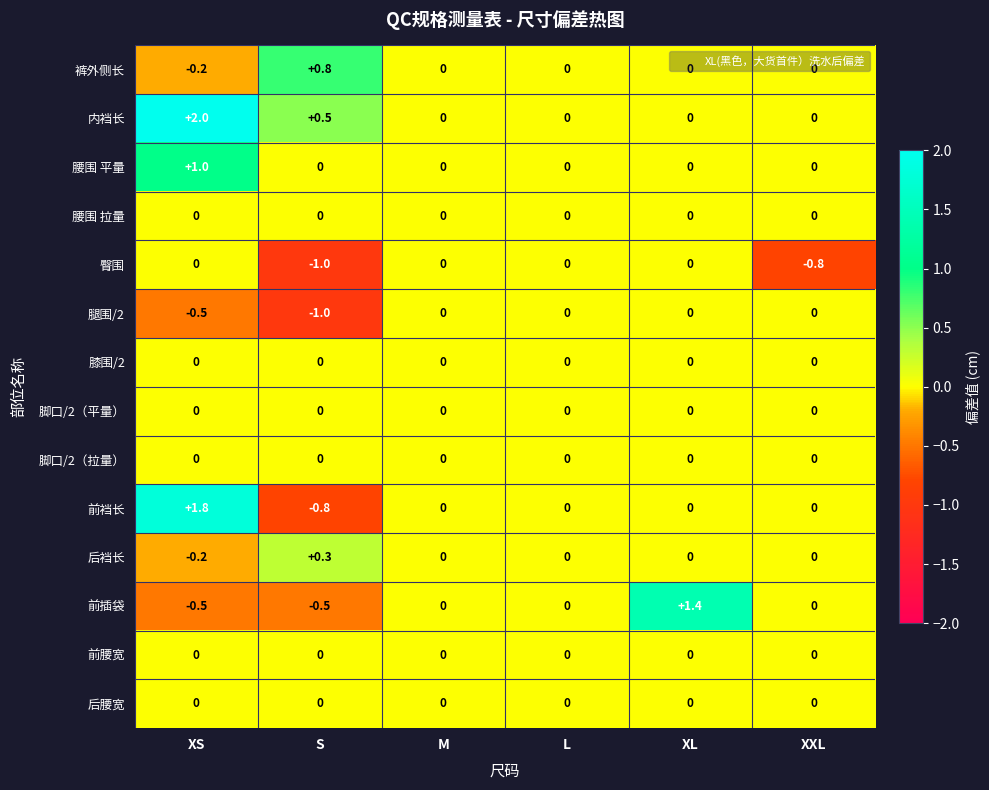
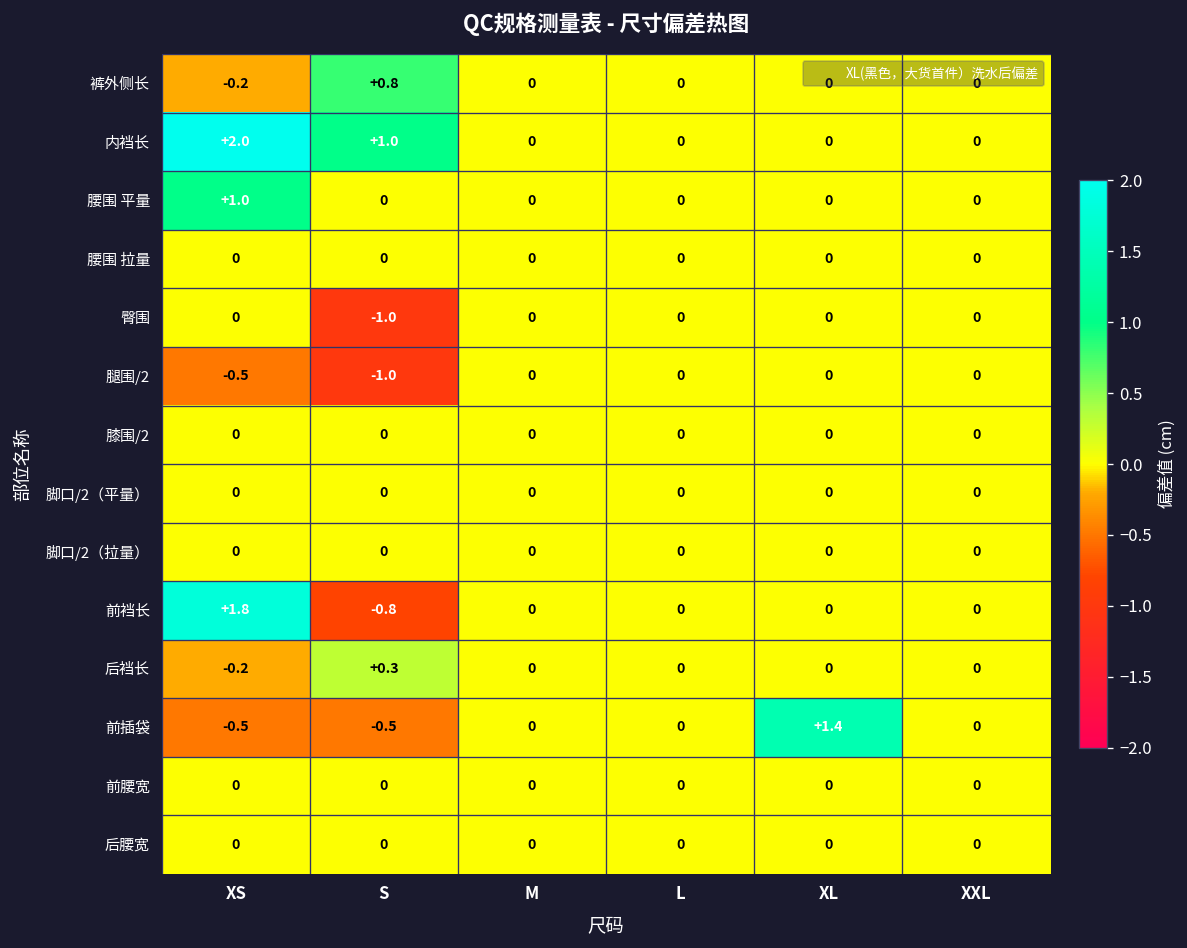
  {
    "裤外侧长": {
      "XS": "-0.2",
      "S": "+0.8",
      "M": "0",
      "L": "0"
    },
    "内裆长": {
      "XS": "+2.0",
-     "S": "+0.5",
+     "S": "+1.0",
      "M": "0",
      "L": "0",
      "XL": "0",
      "XXL": "0"
    },
    "腰围 平量": {
      "XS": "+1.0",
      "S": "0",
      "M": "0",
      "L": "0",
      "XL": "0",
      "XXL": "0"
    },
    "腰围 拉量": {
      "XS": "0",
      "S": "0",
      "M": "0",
      "L": "0",
      "XL": "0",
      "XXL": "0"
    },
    "臀围": {
      "XS": "0",
      "S": "-1.0",
      "M": "0",
      "L": "0",
      "XL": "0",
-     "XXL": "-0.8"
+     "XXL": "0"
    },
    "腿围/2": {
      "XS": "-0.5",
      "S": "-1.0",
      "M": "0",
      "L": "0",
      "XL": "0",
      "XXL": "0"
    },
    "膝围/2": {
      "XS": "0",
      "S": "0",
      "M": "0",
      "L": "0",
      "XL": "0",
      "XXL": "0"
    },
    "脚口/2（平量）": {
      "XS": "0",
      "S": "0",
      "M": "0",
      "L": "0",
      "XL": "0",
      "XXL": "0"
    },
    "脚口/2（拉量）": {
      "XS": "0",
      "S": "0",
      "M": "0",
      "L": "0",
      "XL": "0",
      "XXL": "0"
    },
    "前裆长": {
      "XS": "+1.8",
      "S": "-0.8",
      "M": "0",
      "L": "0",
      "XL": "0",
      "XXL": "0"
    },
    "后裆长": {
      "XS": "-0.2",
      "S": "+0.3",
      "M": "0",
      "L": "0",
      "XL": "0",
      "XXL": "0"
    },
    "前插袋": {
      "XS": "-0.5",
      "S": "-0.5",
      "M": "0",
      "L": "0",
      "XL": "+1.4",
      "XXL": "0"
    },
    "前腰宽": {
      "XS": "0",
      "S": "0",
      "M": "0",
      "L": "0",
      "XL": "0",
      "XXL": "0"
    },
    "后腰宽": {
      "XS": "0",
      "S": "0",
      "M": "0",
      "L": "0",
      "XL": "0",
      "XXL": "0"
    }
  }
